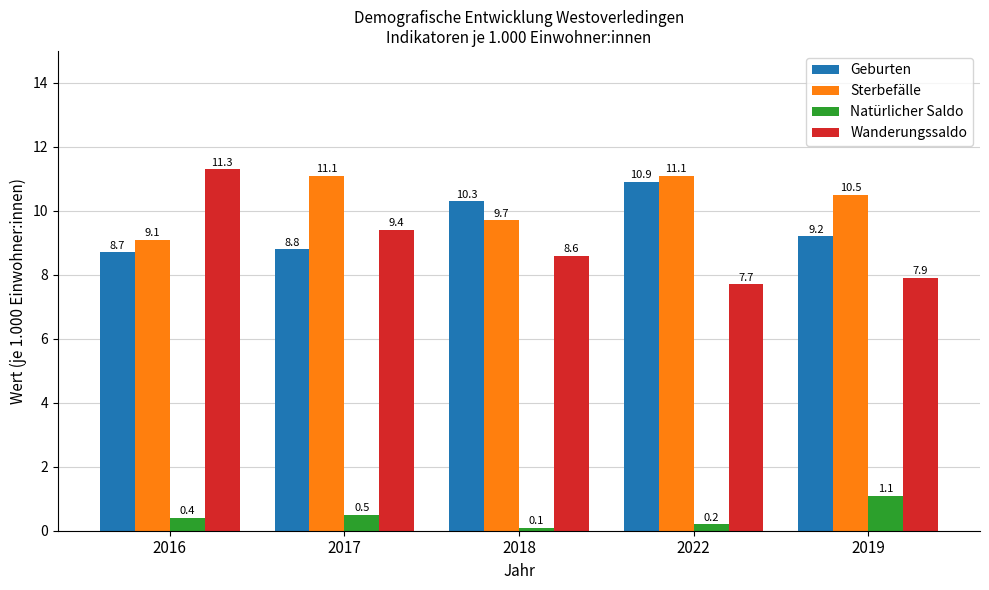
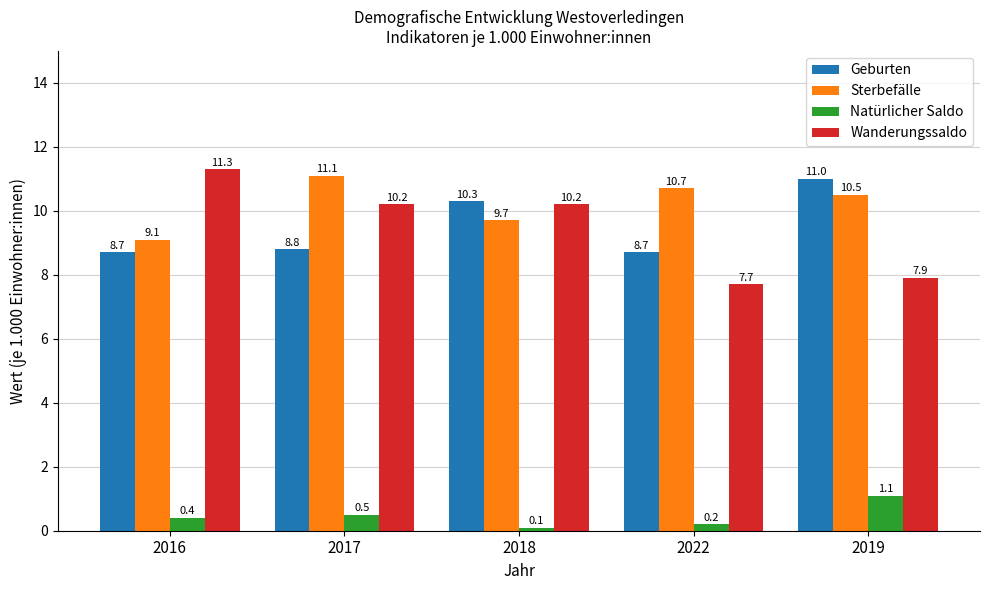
  {
    "Geburten": {
      "2016": 8.7,
      "2017": 8.8,
      "2018": 10.3,
-     "2022": 10.9,
-     "2019": 9.2
+     "2022": 8.7,
+     "2019": 11.0
    },
    "Sterbefälle": {
      "2016": 9.1,
      "2017": 11.1,
      "2018": 9.7,
-     "2022": 11.1,
+     "2022": 10.7,
      "2019": 10.5
    },
    "Natürlicher Saldo": {
      "2016": 0.4,
      "2017": 0.5,
      "2018": 0.1,
      "2022": 0.2,
      "2019": 1.1
    },
    "Wanderungssaldo": {
      "2016": 11.3,
-     "2017": 9.4,
-     "2018": 8.6,
+     "2017": 10.2,
+     "2018": 10.2,
      "2022": 7.7,
      "2019": 7.9
    }
  }
